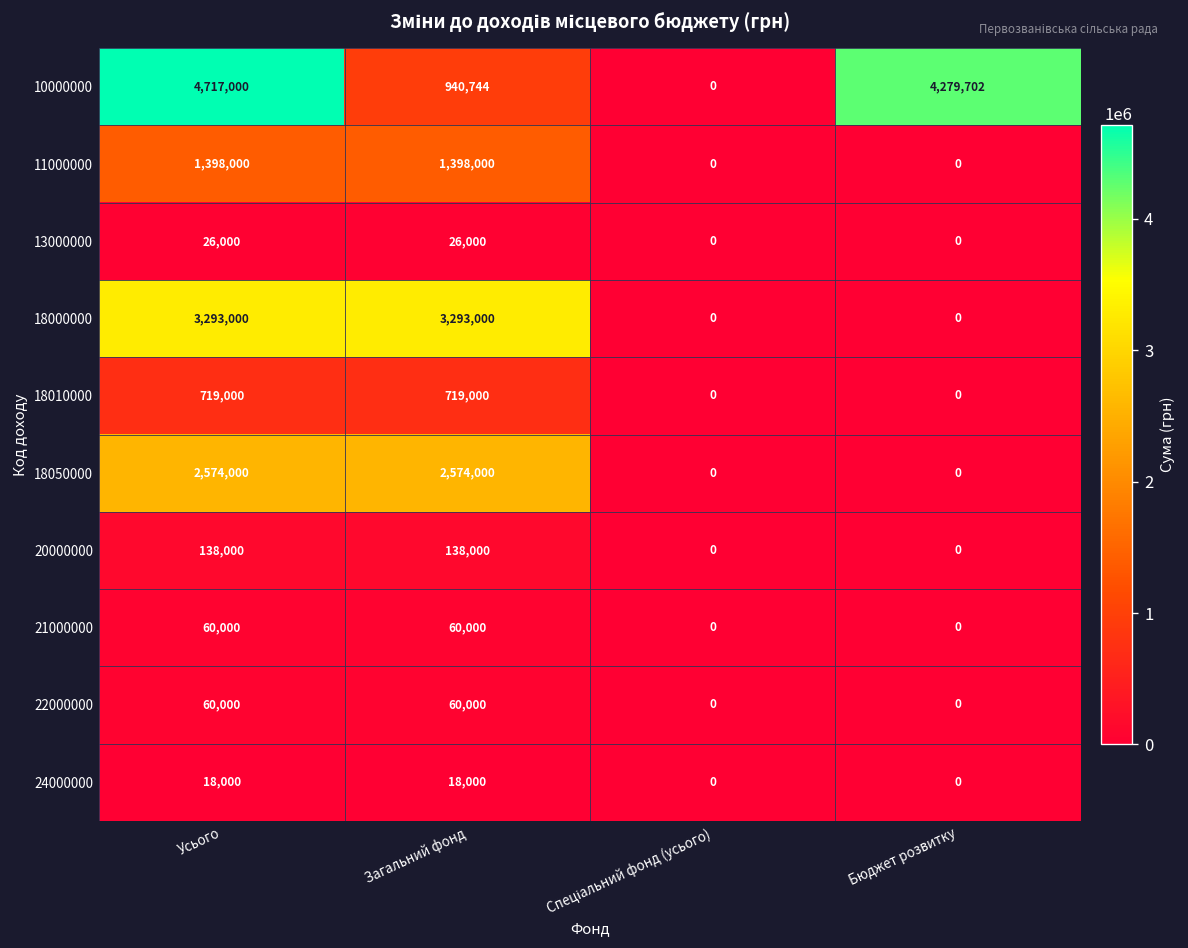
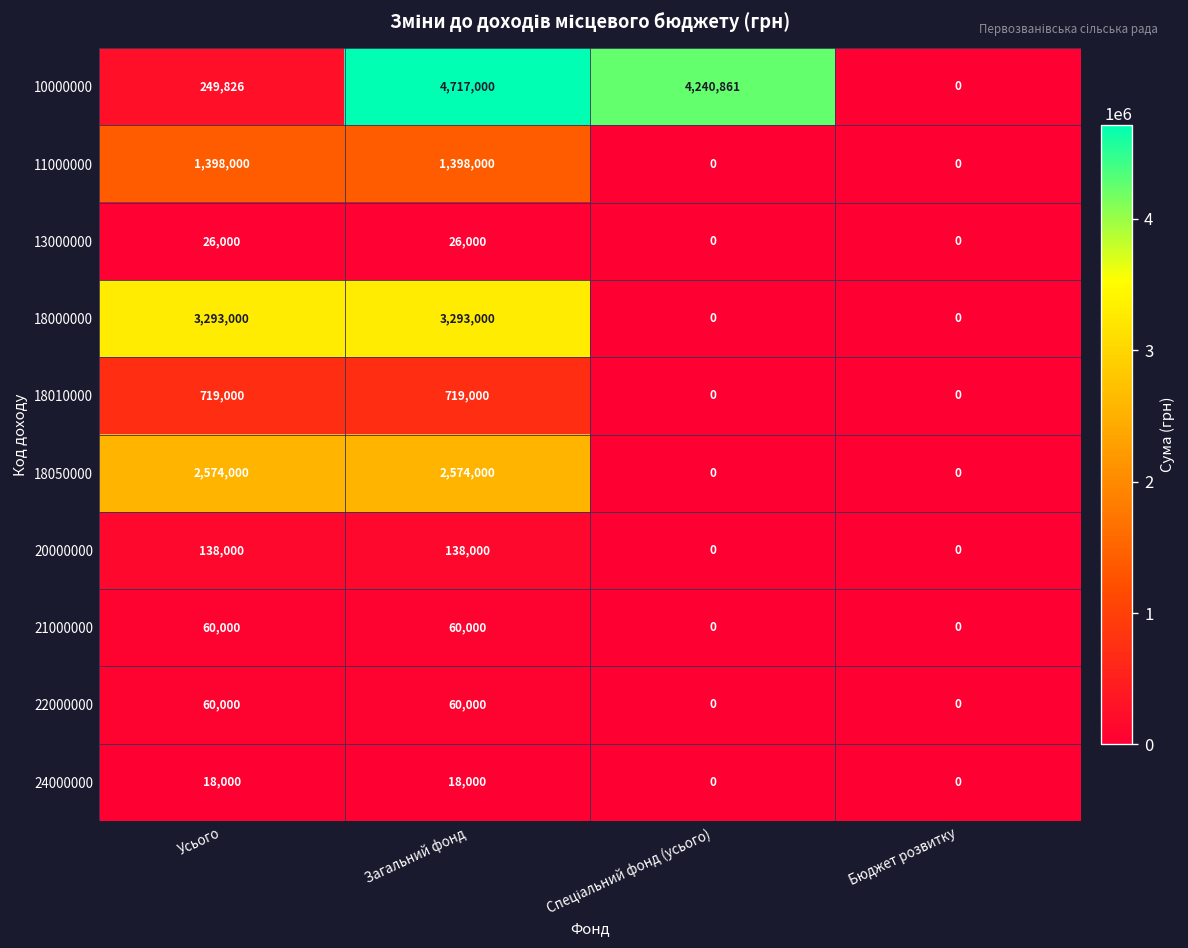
  {
    "10000000": {
-     "Усього": "4,717,000",
-     "Загальний фонд": "940,744",
-     "Спеціальний фонд (усього)": "0",
-     "Бюджет розвитку": "4,279,702"
+     "Усього": "249,826",
+     "Загальний фонд": "4,717,000",
+     "Спеціальний фонд (усього)": "4,240,861",
+     "Бюджет розвитку": "0"
    },
    "11000000": {
      "Усього": "1,398,000",
      "Загальний фонд": "1,398,000",
      "Спеціальний фонд (усього)": "0",
      "Бюджет розвитку": "0"
    },
    "13000000": {
      "Усього": "26,000",
      "Загальний фонд": "26,000",
      "Спеціальний фонд (усього)": "0",
      "Бюджет розвитку": "0"
    },
    "18000000": {
      "Усього": "3,293,000",
      "Загальний фонд": "3,293,000",
      "Спеціальний фонд (усього)": "0",
      "Бюджет розвитку": "0"
    },
    "18010000": {
      "Усього": "719,000",
      "Загальний фонд": "719,000",
      "Спеціальний фонд (усього)": "0",
      "Бюджет розвитку": "0"
    },
    "18050000": {
      "Усього": "2,574,000",
      "Загальний фонд": "2,574,000",
      "Спеціальний фонд (усього)": "0",
      "Бюджет розвитку": "0"
    },
    "20000000": {
      "Усього": "138,000",
      "Загальний фонд": "138,000",
      "Спеціальний фонд (усього)": "0",
      "Бюджет розвитку": "0"
    },
    "21000000": {
      "Усього": "60,000",
      "Загальний фонд": "60,000",
      "Спеціальний фонд (усього)": "0",
      "Бюджет розвитку": "0"
    },
    "22000000": {
      "Усього": "60,000",
      "Загальний фонд": "60,000",
      "Спеціальний фонд (усього)": "0",
      "Бюджет розвитку": "0"
    },
    "24000000": {
      "Усього": "18,000",
      "Загальний фонд": "18,000",
      "Спеціальний фонд (усього)": "0",
      "Бюджет розвитку": "0"
    }
  }
